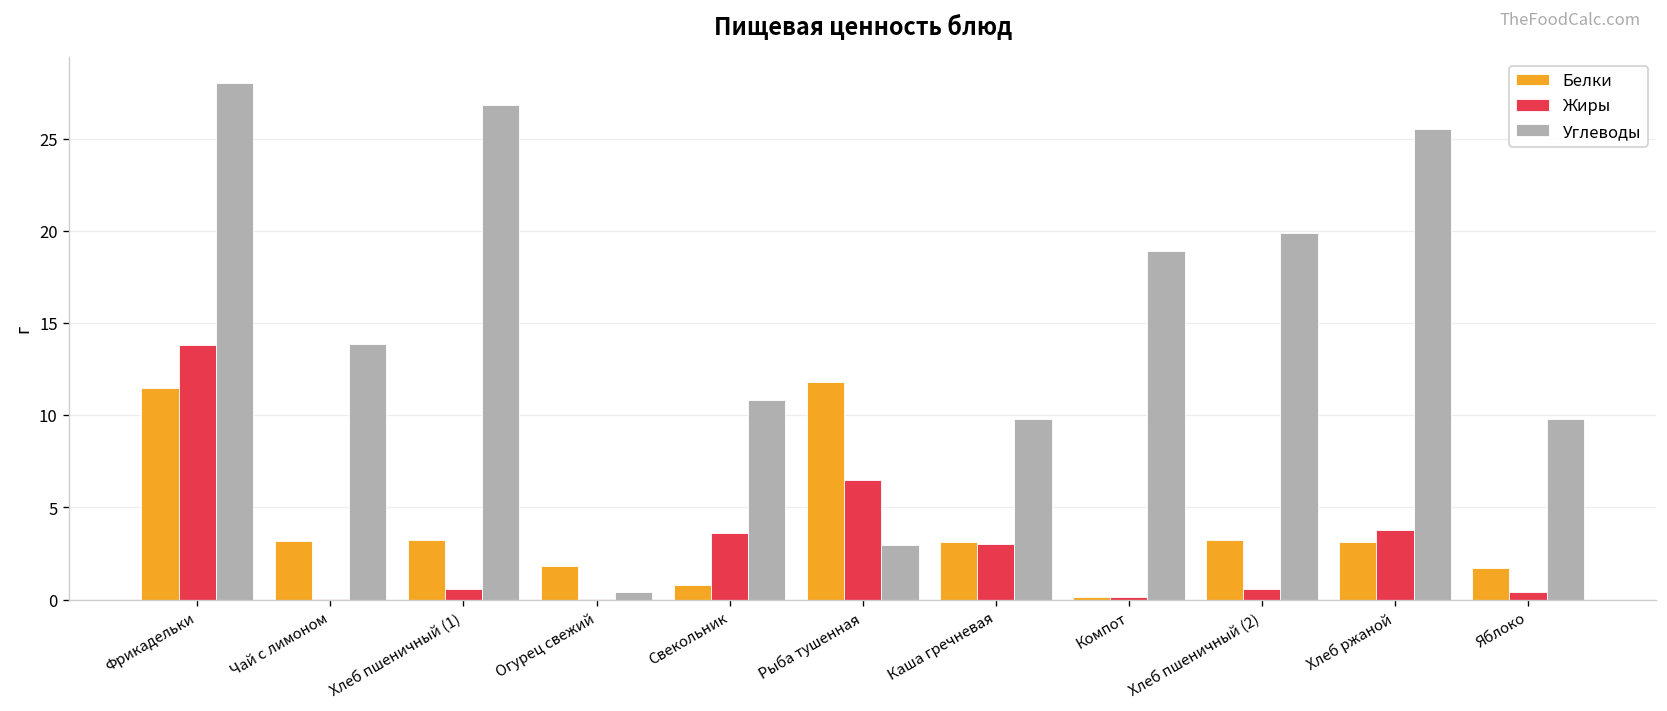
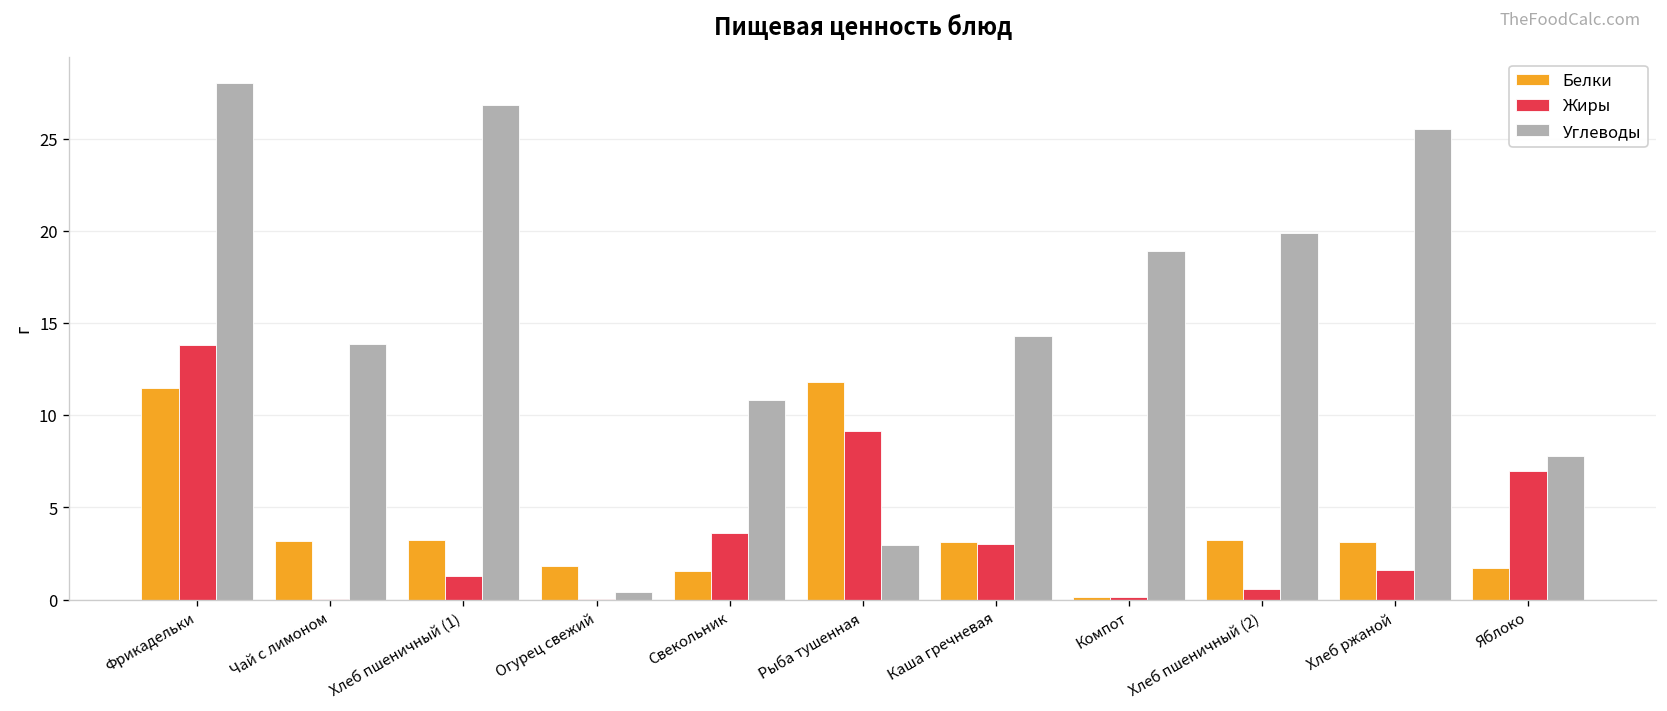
  {
    "Белки": {
      "Фрикадельки": 11.5,
      "Чай с лимоном": 3.2,
      "Хлеб пшеничный (1)": 3.2,
      "Огурец свежий": 1.8,
-     "Свекольник": 0.8,
+     "Свекольник": 1.5,
      "Рыба тушенная": 11.8,
      "Каша гречневая": 3.1,
      "Хлеб пшеничный (2)": 3.2,
      "Хлеб ржаной": 3.1,
      "Яблоко": 1.7
    },
    "Жиры": {
      "Фрикадельки": 13.8,
-     "Хлеб пшеничный (1)": 0.6,
+     "Хлеб пшеничный (1)": 1.3,
      "Свекольник": 3.6,
-     "Рыба тушенная": 6.5,
+     "Рыба тушенная": 9.2,
      "Каша гречневая": 3.0,
      "Хлеб пшеничный (2)": 0.6,
-     "Хлеб ржаной": 3.8,
-     "Яблоко": 0.4
+     "Хлеб ржаной": 1.6,
+     "Яблоко": 7.0
    },
    "Углеводы": {
      "Фрикадельки": 28.0,
      "Чай с лимоном": 13.9,
      "Хлеб пшеничный (1)": 26.8,
      "Огурец свежий": 0.4,
      "Свекольник": 10.8,
      "Рыба тушенная": 3.0,
-     "Каша гречневая": 9.8,
+     "Каша гречневая": 14.3,
      "Компот": 18.9,
      "Хлеб пшеничный (2)": 19.9,
      "Хлеб ржаной": 25.5,
-     "Яблоко": 9.8
+     "Яблоко": 7.8
    }
  }
